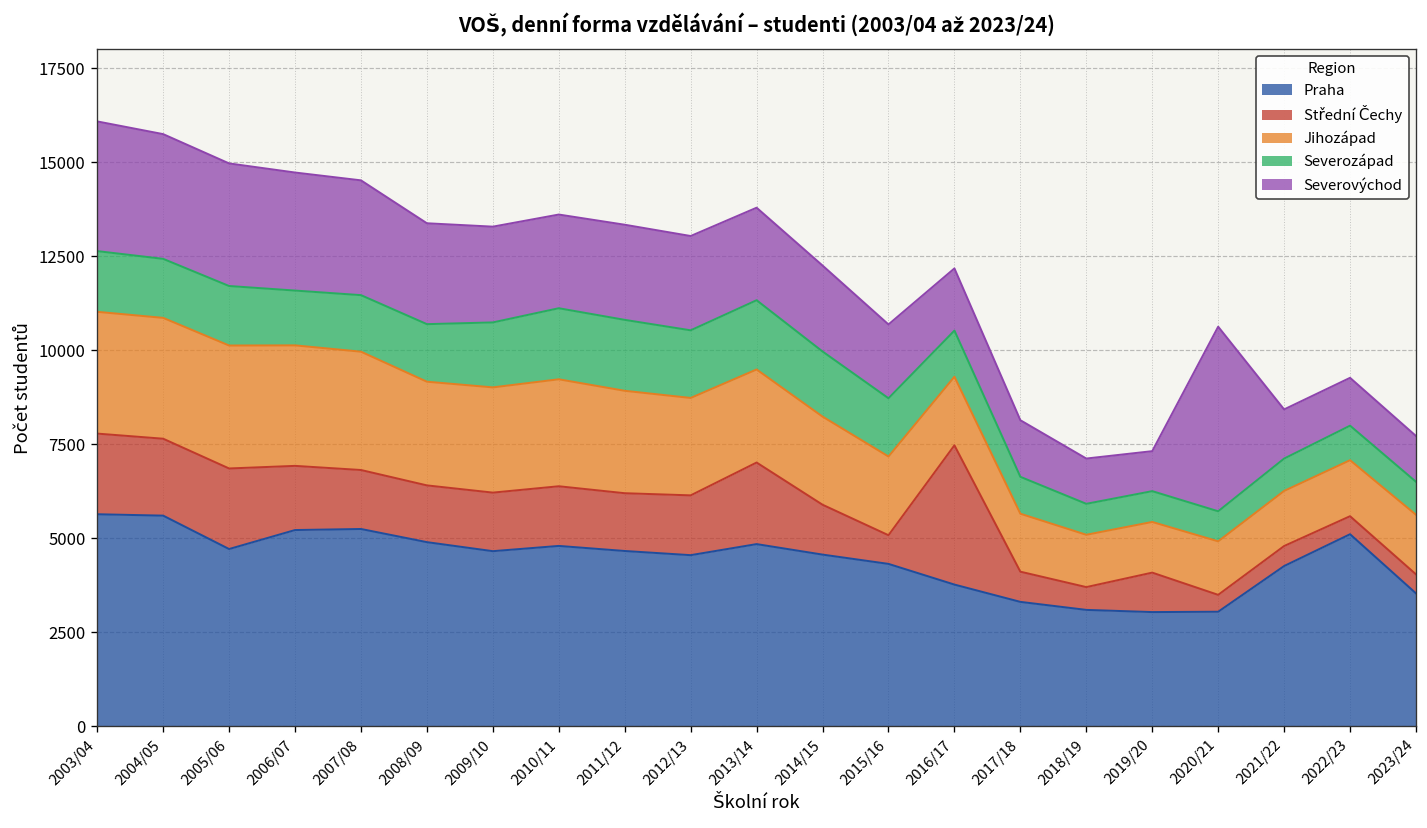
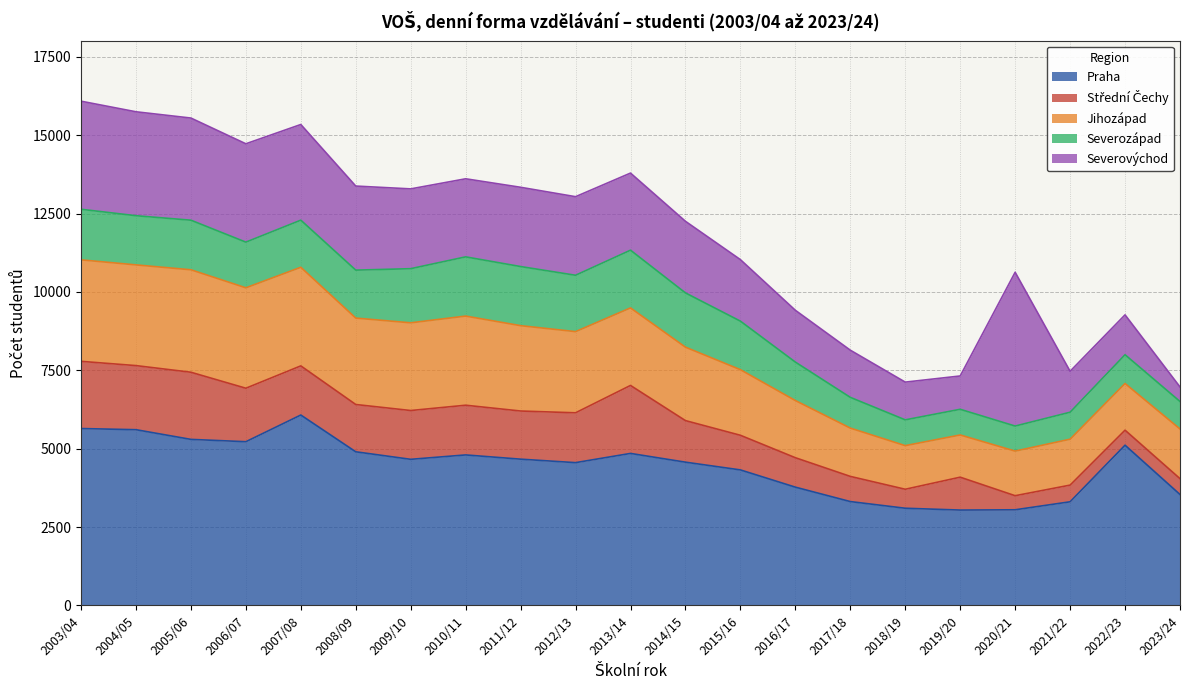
  {
    "Praha": {
      "2003/04": 5600,
      "2004/05": 5600,
-     "2005/06": 4700,
+     "2005/06": 5300,
      "2006/07": 5200,
-     "2007/08": 5300,
+     "2007/08": 6100,
      "2008/09": 4900,
      "2009/10": 4700,
      "2010/11": 4800,
      "2011/12": 4700,
      "2012/13": 4600,
      "2013/14": 4800,
      "2014/15": 4600,
      "2015/16": 4300,
      "2016/17": 3800,
      "2017/18": 3300,
      "2018/19": 3100,
      "2019/20": 3000,
      "2020/21": 3100,
-     "2021/22": 4300,
+     "2021/22": 3300,
      "2022/23": 5100,
      "2023/24": 3500
    },
    "Střední Čechy": {
      "2003/04": 2100,
      "2004/05": 2000,
      "2005/06": 2100,
      "2006/07": 1700,
      "2007/08": 1600,
      "2008/09": 1500,
      "2009/10": 1600,
      "2010/11": 1600,
      "2011/12": 1500,
      "2012/13": 1600,
      "2013/14": 2200,
      "2014/15": 1300,
-     "2015/16": 800,
-     "2016/17": 3700,
+     "2015/16": 1100,
+     "2016/17": 900,
      "2017/18": 800,
      "2018/19": 600,
      "2019/20": 1000,
      "2020/21": 400,
      "2021/22": 500,
      "2022/23": 500,
      "2023/24": 500
    },
    "Jihozápad": {
      "2003/04": 3200,
      "2004/05": 3200,
      "2005/06": 3300,
      "2006/07": 3200,
      "2007/08": 3100,
      "2008/09": 2800,
      "2009/10": 2800,
      "2010/11": 2800,
      "2011/12": 2700,
      "2012/13": 2600,
      "2013/14": 2500,
      "2014/15": 2300,
      "2015/16": 2100,
      "2016/17": 1800,
      "2017/18": 1500,
      "2018/19": 1400,
      "2019/20": 1300,
      "2020/21": 1400,
      "2021/22": 1500,
      "2022/23": 1500,
      "2023/24": 1600
    },
    "Severozápad": {
      "2003/04": 1600,
      "2004/05": 1600,
      "2005/06": 1600,
      "2006/07": 1500,
      "2007/08": 1500,
      "2008/09": 1500,
      "2009/10": 1700,
      "2010/11": 1900,
      "2011/12": 1900,
      "2012/13": 1800,
      "2013/14": 1800,
      "2014/15": 1700,
      "2015/16": 1500,
      "2016/17": 1200,
      "2017/18": 1000,
      "2018/19": 800,
      "2019/20": 800,
      "2020/21": 800,
      "2021/22": 900,
      "2022/23": 900,
      "2023/24": 900
    },
    "Severovýchod": {
      "2003/04": 3400,
      "2004/05": 3300,
      "2005/06": 3300,
      "2006/07": 3100,
      "2007/08": 3100,
      "2008/09": 2700,
      "2009/10": 2500,
      "2010/11": 2500,
      "2011/12": 2500,
      "2012/13": 2500,
      "2013/14": 2500,
      "2014/15": 2300,
      "2015/16": 2000,
      "2016/17": 1700,
      "2017/18": 1500,
      "2018/19": 1200,
      "2019/20": 1100,
      "2020/21": 4900,
      "2021/22": 1300,
      "2022/23": 1300,
-     "2023/24": 1200
+     "2023/24": 500
    }
  }
